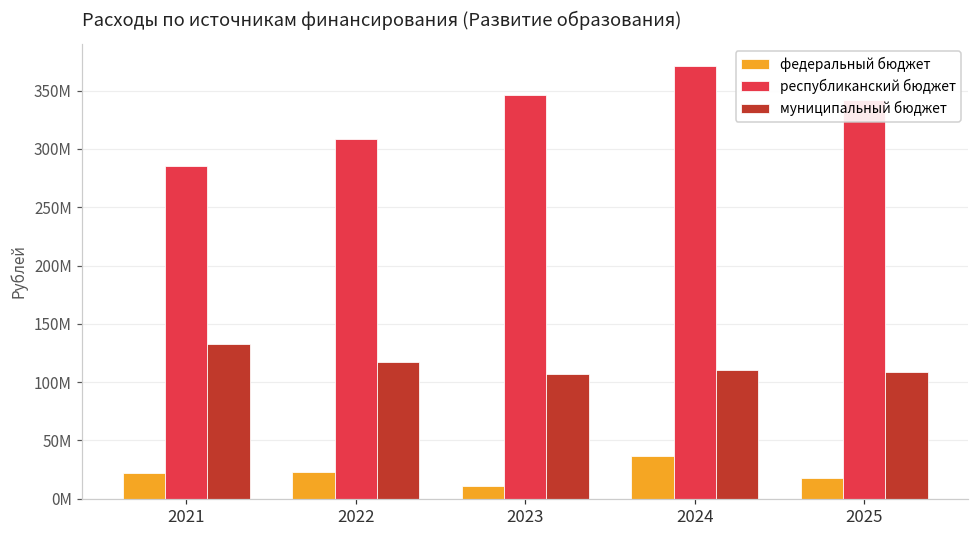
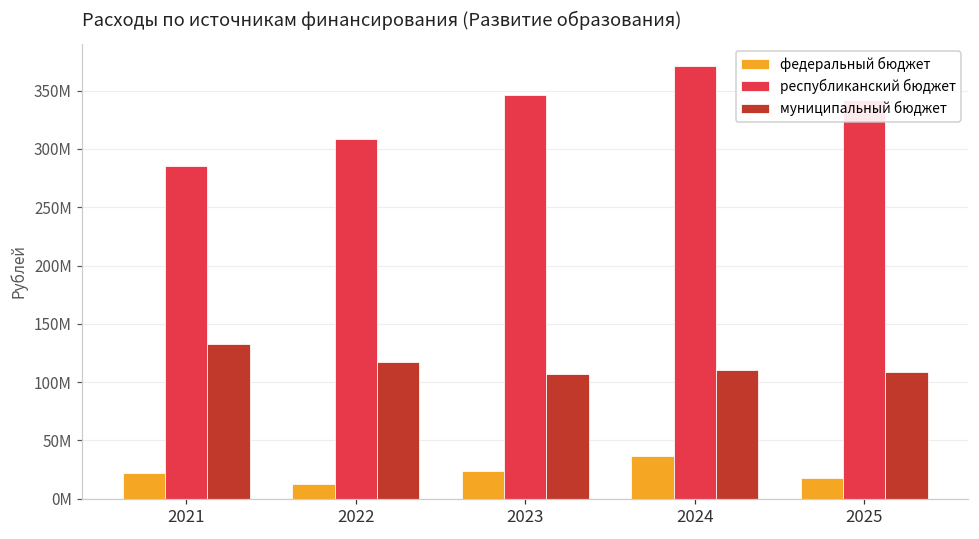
  {
    "федеральный бюджет": {
      "2021": 22000000,
-     "2022": 22000000,
-     "2023": 11000000,
+     "2022": 12000000,
+     "2023": 23000000,
      "2024": 36000000,
      "2025": 18000000
    }
  }
